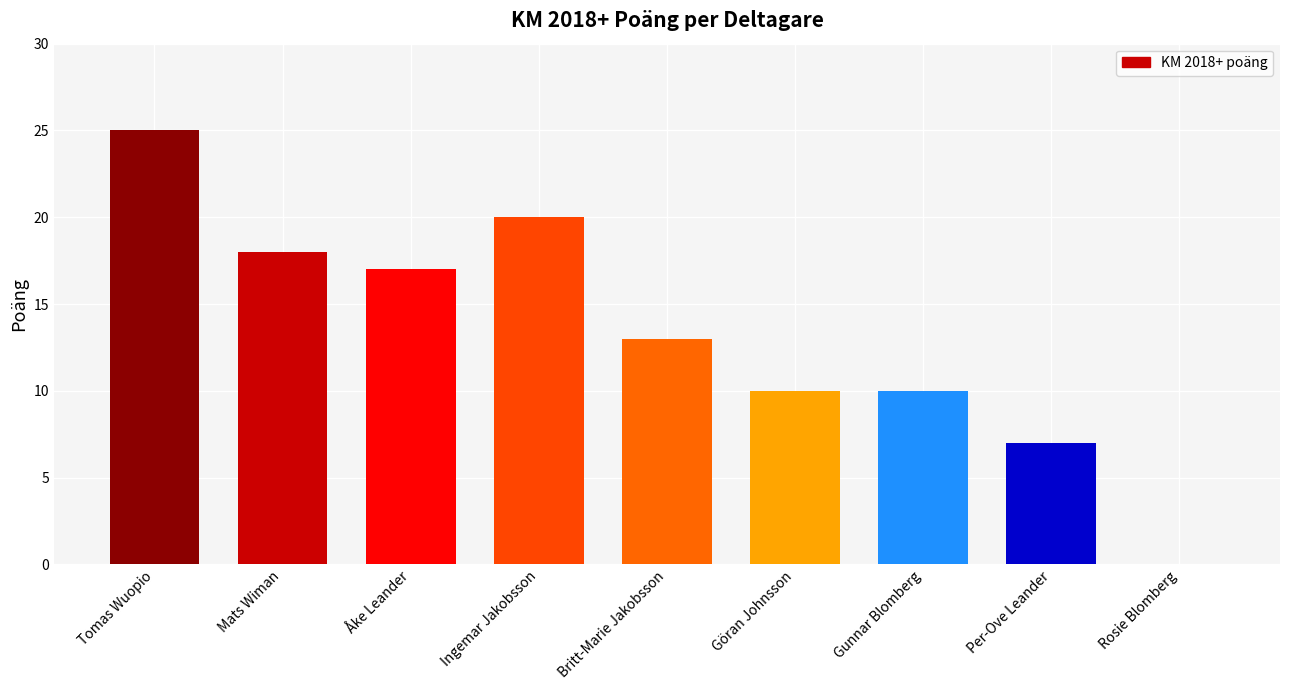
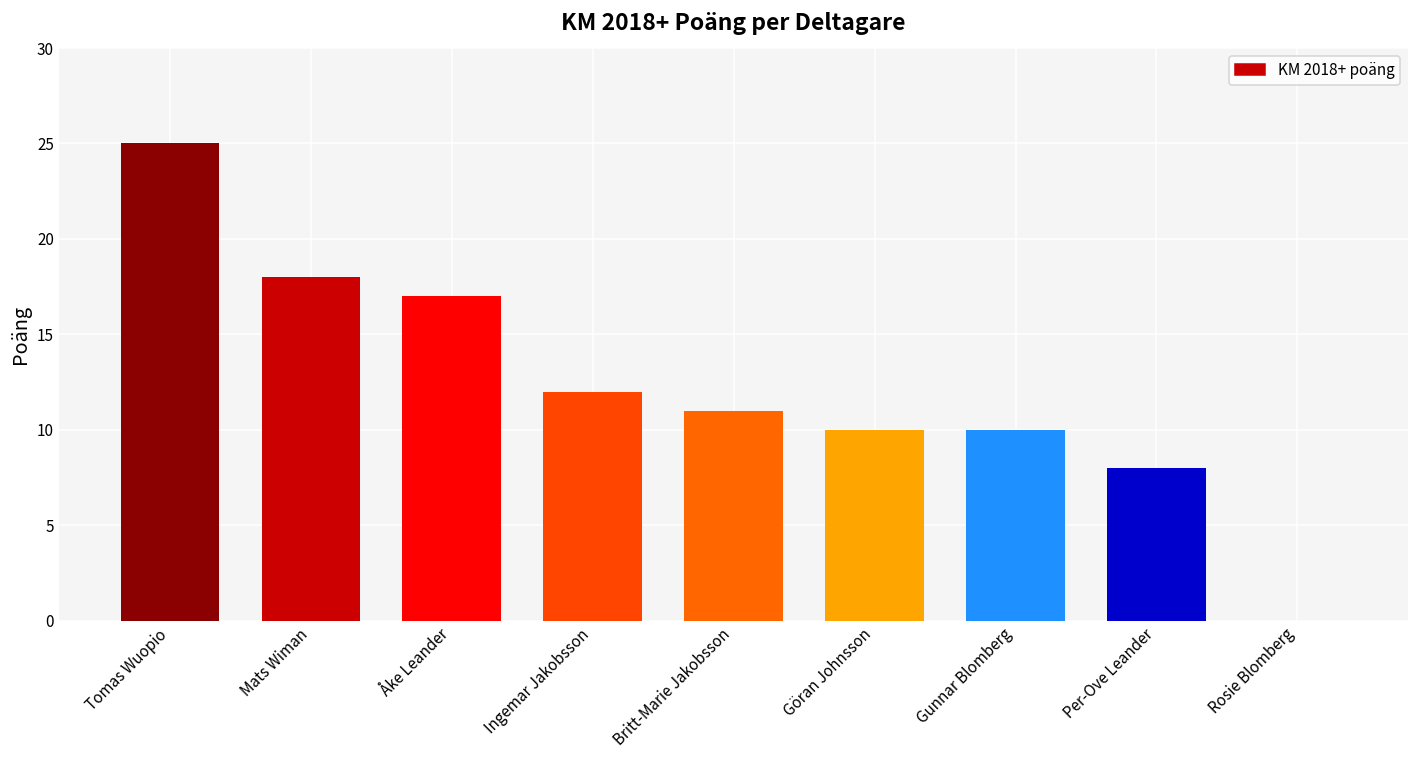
  {
    "Tomas Wuopio": 25,
    "Mats Wiman": 18,
    "Åke Leander": 17,
-   "Ingemar Jakobsson": 20,
-   "Britt-Marie Jakobsson": 13,
+   "Ingemar Jakobsson": 12,
+   "Britt-Marie Jakobsson": 11,
    "Göran Johnsson": 10,
    "Gunnar Blomberg": 10,
-   "Per-Ove Leander": 7,
+   "Per-Ove Leander": 8,
    "Rosie Blomberg": 0
  }
